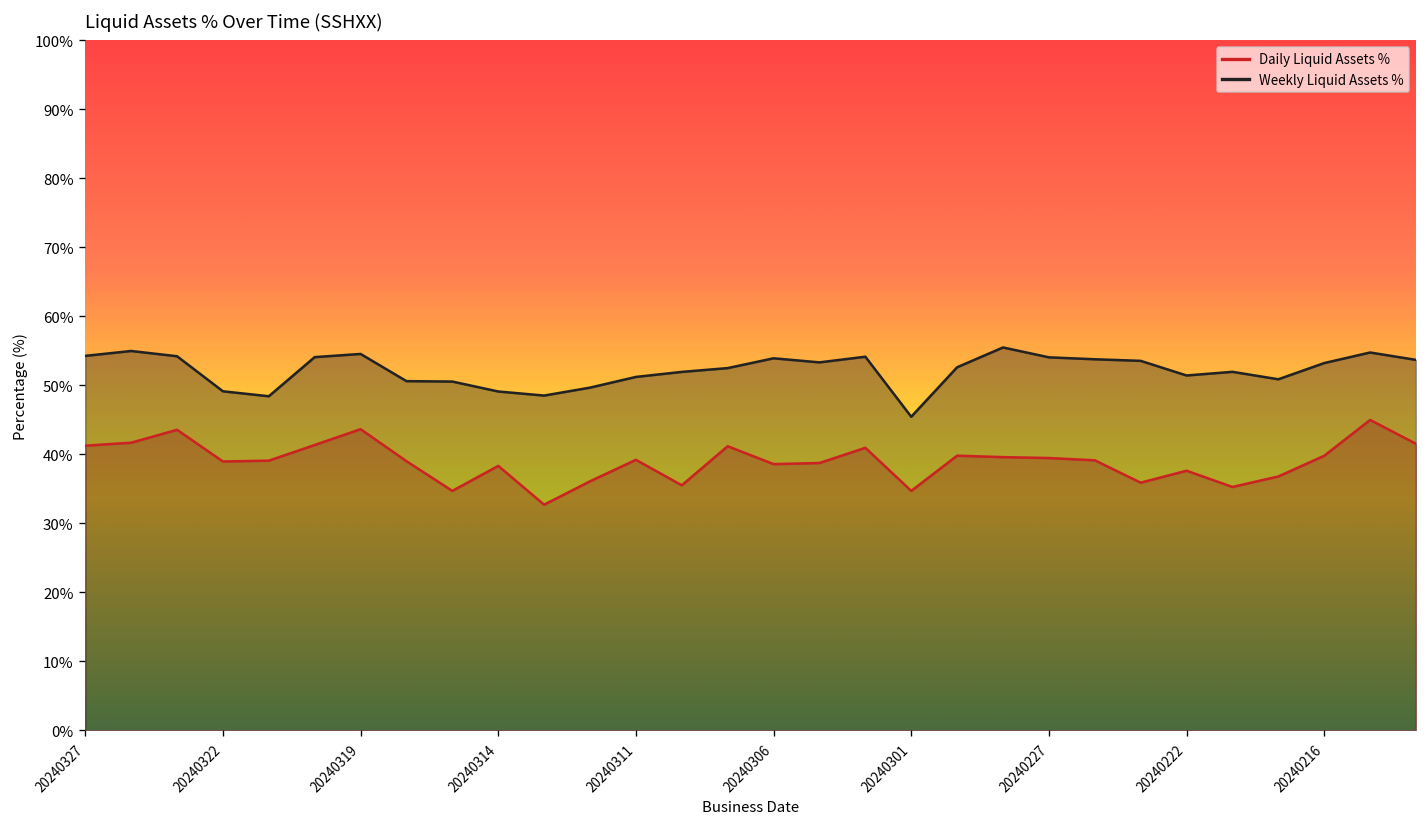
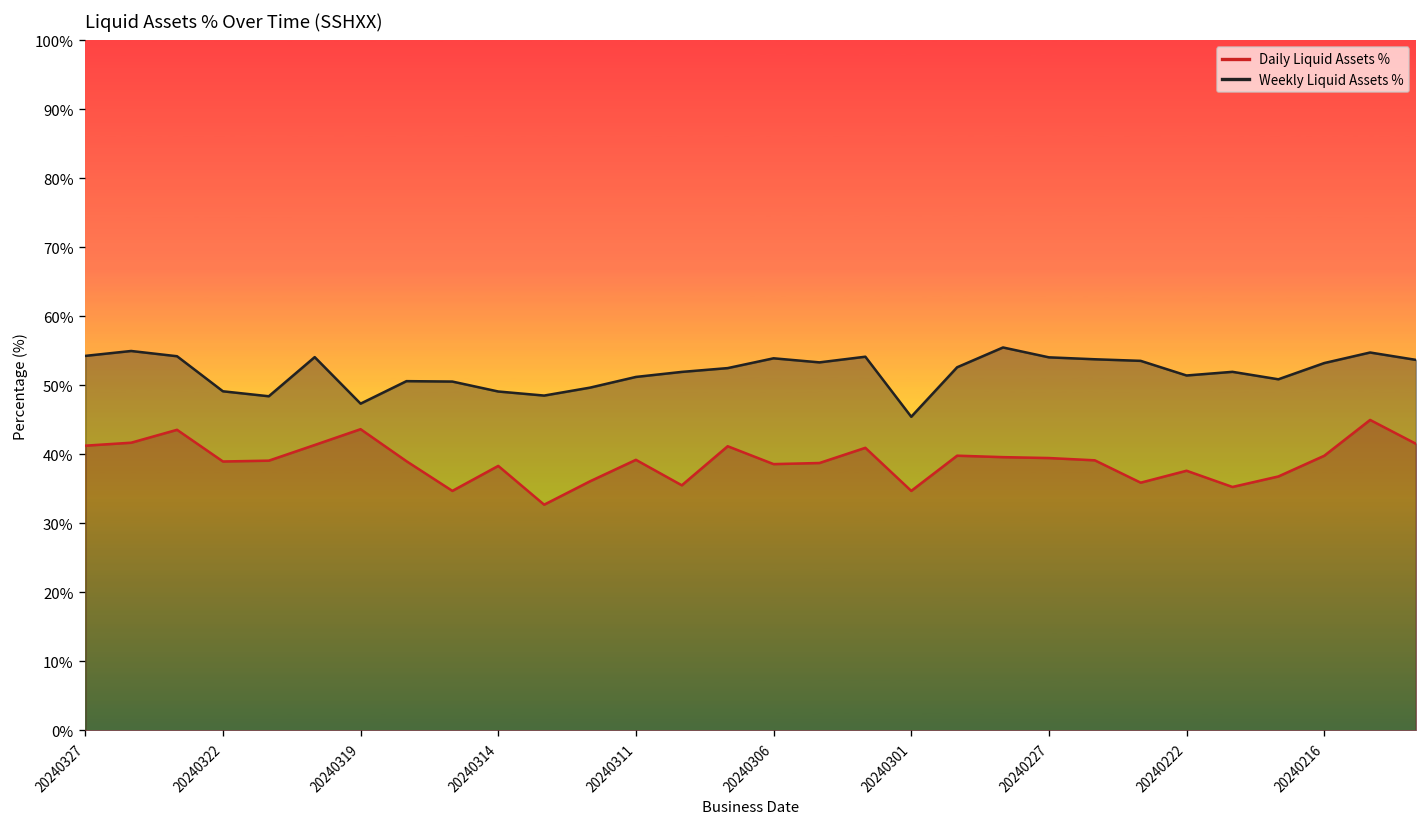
  {
    "Daily Liquid Assets %": {
      "20240327": "41%",
      "20240322": "39%",
      "20240319": "44%",
      "20240314": "38%",
      "20240311": "39%",
      "20240306": "39%",
      "20240301": "35%",
      "20240227": "39%",
      "20240222": "38%",
      "20240216": "40%"
    },
    "Weekly Liquid Assets %": {
      "20240327": "54%",
      "20240322": "49%",
-     "20240319": "55%",
+     "20240319": "47%",
      "20240314": "49%",
      "20240311": "51%",
      "20240306": "54%",
      "20240301": "45%",
      "20240227": "54%",
      "20240222": "51%",
      "20240216": "53%"
    }
  }
